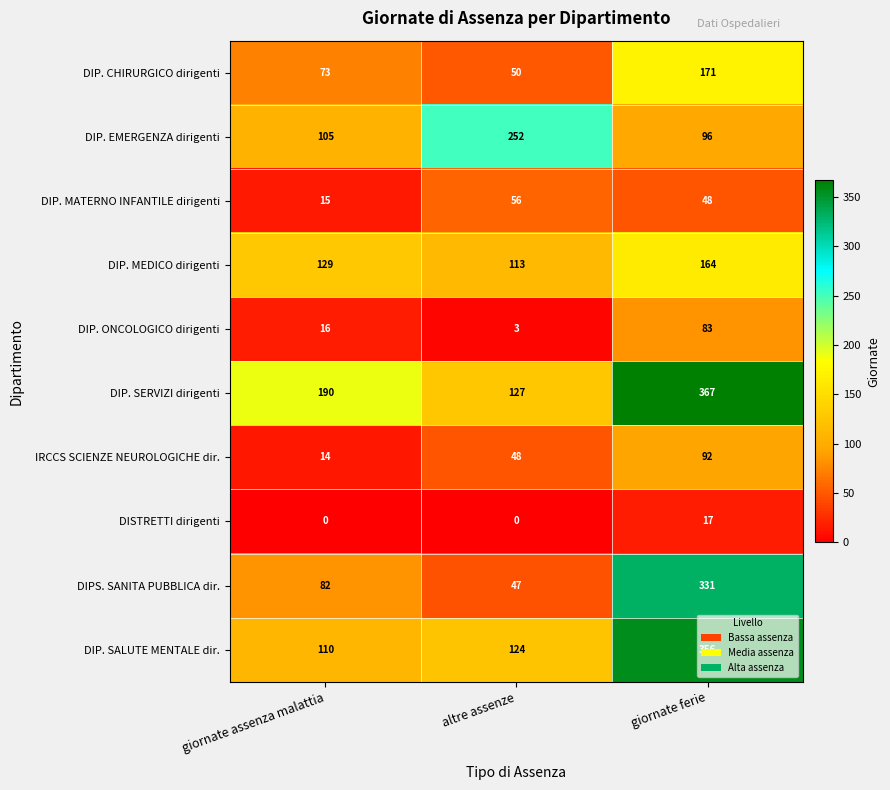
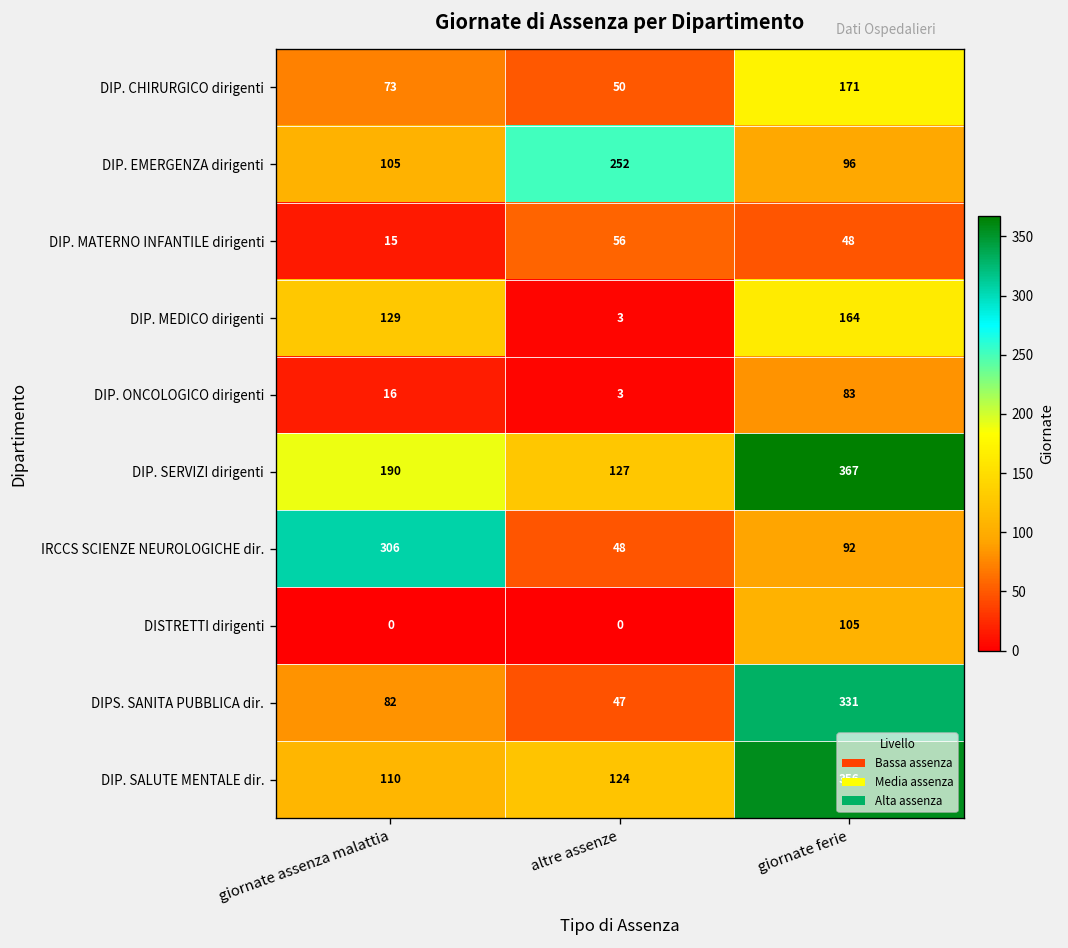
  {
    "DIP. CHIRURGICO dirigenti": {
      "giornate assenza malattia": 73,
      "altre assenze": 50,
      "giornate ferie": 171
    },
    "DIP. EMERGENZA dirigenti": {
      "giornate assenza malattia": 105,
      "altre assenze": 252,
      "giornate ferie": 96
    },
    "DIP. MATERNO INFANTILE dirigenti": {
      "giornate assenza malattia": 15,
      "altre assenze": 56,
      "giornate ferie": 48
    },
    "DIP. MEDICO dirigenti": {
      "giornate assenza malattia": 129,
-     "altre assenze": 113,
+     "altre assenze": 3,
      "giornate ferie": 164
    },
    "DIP. ONCOLOGICO dirigenti": {
      "giornate assenza malattia": 16,
      "altre assenze": 3,
      "giornate ferie": 83
    },
    "DIP. SERVIZI dirigenti": {
      "giornate assenza malattia": 190,
      "altre assenze": 127,
      "giornate ferie": 367
    },
    "IRCCS SCIENZE NEUROLOGICHE dir.": {
-     "giornate assenza malattia": 14,
+     "giornate assenza malattia": 306,
      "altre assenze": 48,
      "giornate ferie": 92
    },
    "DISTRETTI dirigenti": {
      "giornate assenza malattia": 0,
      "altre assenze": 0,
-     "giornate ferie": 17
+     "giornate ferie": 105
    },
    "DIPS. SANITA PUBBLICA dir.": {
      "giornate assenza malattia": 82,
      "altre assenze": 47,
      "giornate ferie": 331
    },
    "DIP. SALUTE MENTALE dir.": {
      "giornate assenza malattia": 110,
      "altre assenze": 124
    }
  }
